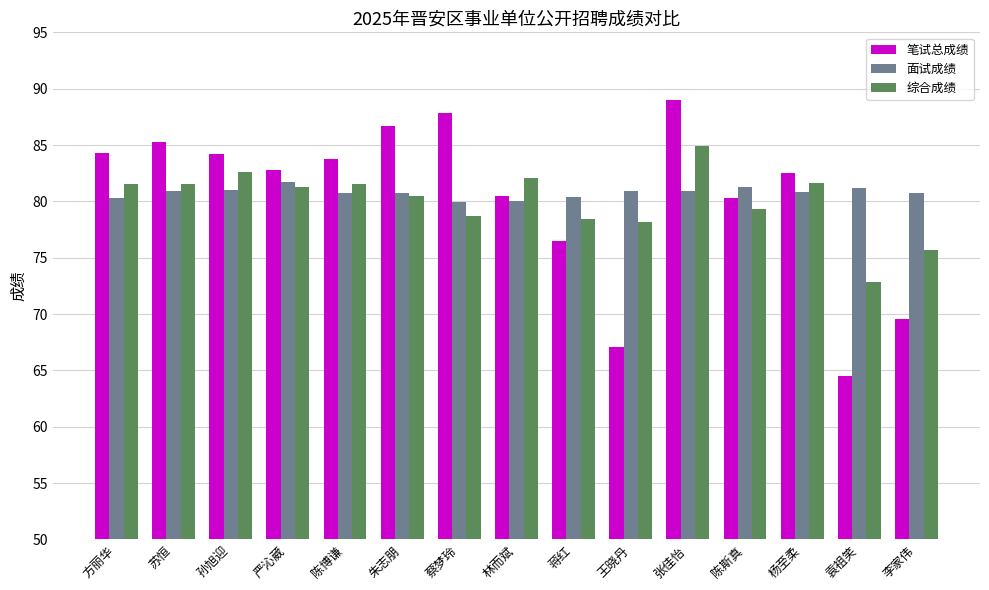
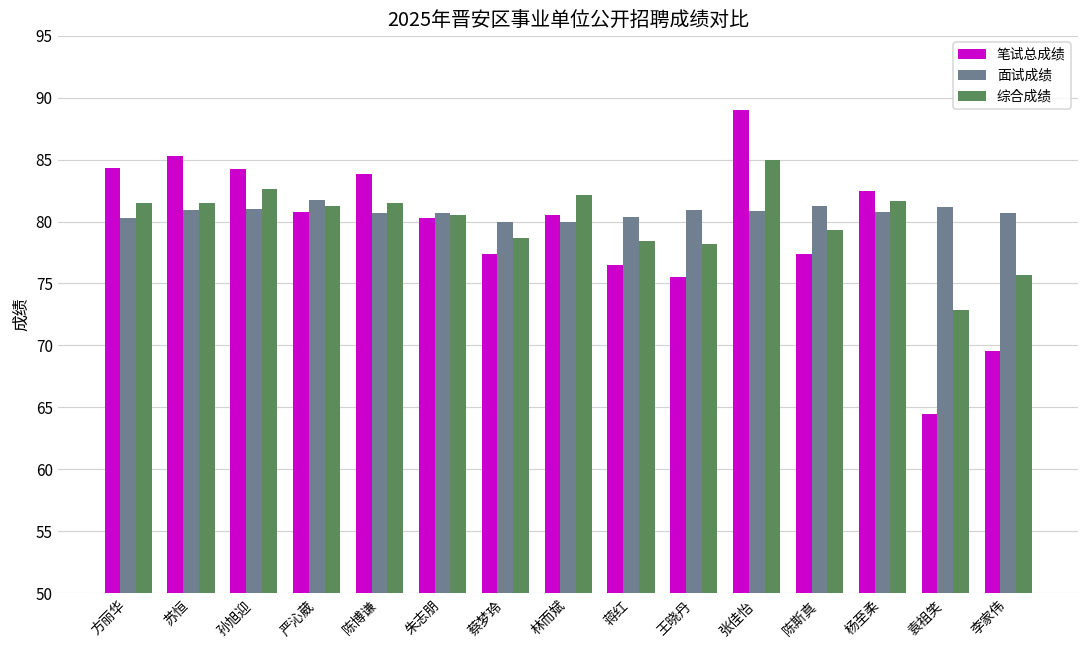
  {
    "笔试总成绩": {
      "方丽华": 84.3,
      "苏恒": 85.3,
      "孙旭迎": 84.2,
-     "严沁葳": 82.8,
+     "严沁葳": 80.8,
      "陈博谦": 83.8,
-     "朱志朋": 86.7,
-     "蔡梦玲": 87.8,
+     "朱志朋": 80.3,
+     "蔡梦玲": 77.4,
      "林而斌": 80.5,
      "蒋红": 76.5,
-     "王晓丹": 67.1,
+     "王晓丹": 75.5,
      "张佳怡": 89.0,
-     "陈斯真": 80.3,
+     "陈斯真": 77.4,
      "杨至柔": 82.5,
      "袁祖笑": 64.5,
      "李家伟": 69.5
    }
  }
